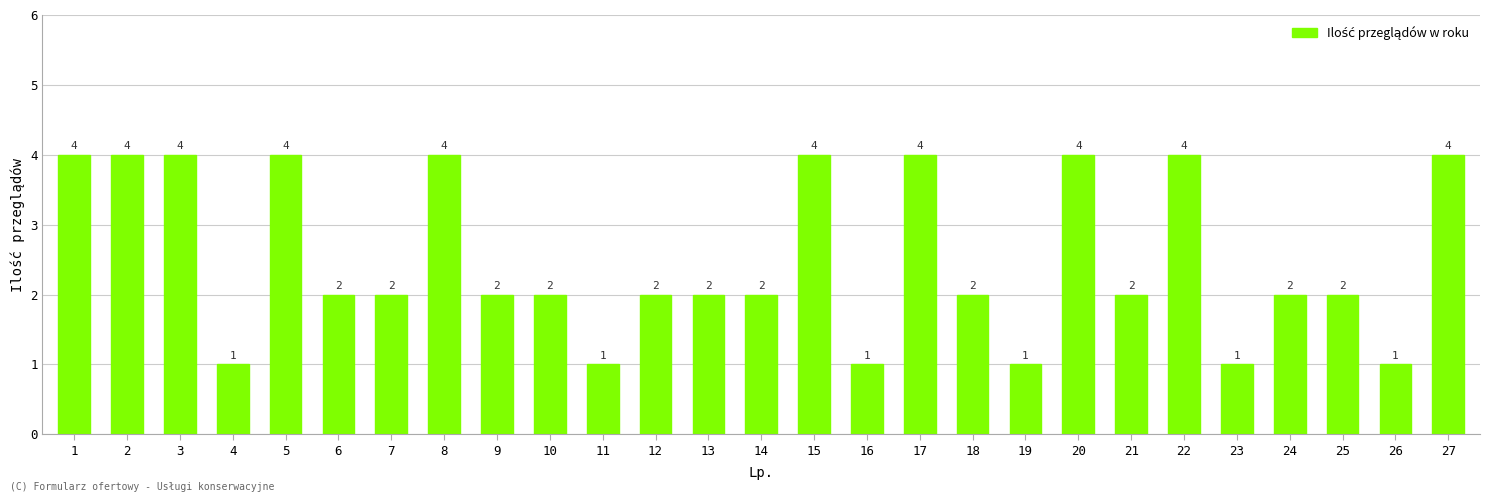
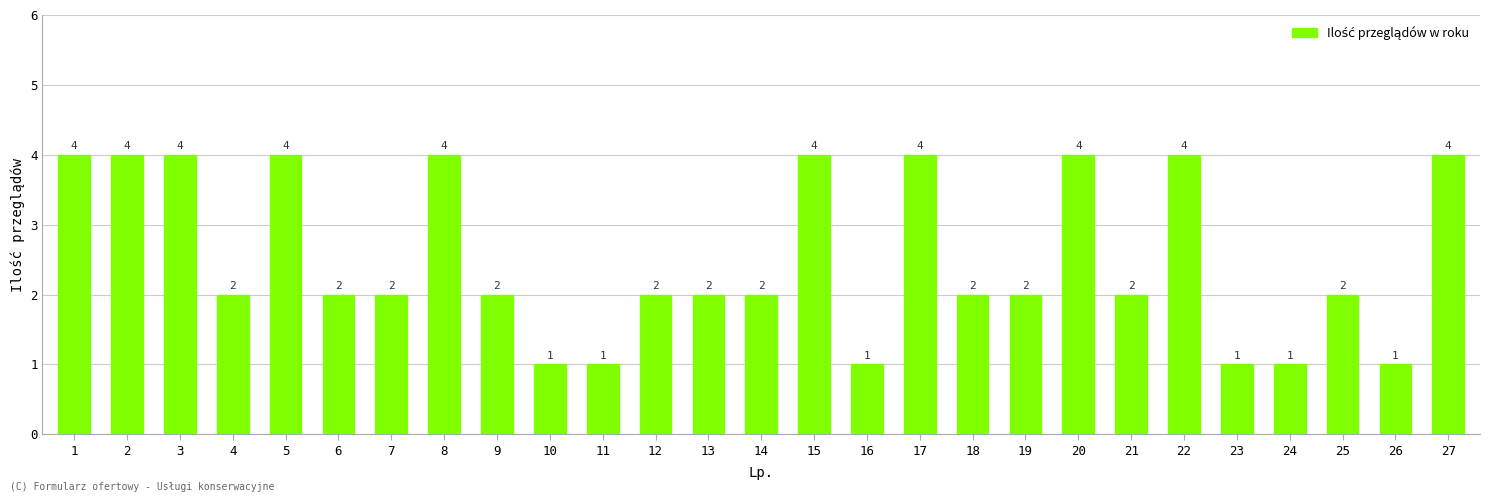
  {
    "1": 4,
    "2": 4,
    "3": 4,
-   "4": 1,
+   "4": 2,
    "5": 4,
    "6": 2,
    "7": 2,
    "8": 4,
    "9": 2,
-   "10": 2,
+   "10": 1,
    "11": 1,
    "12": 2,
    "13": 2,
    "14": 2,
    "15": 4,
    "16": 1,
    "17": 4,
    "18": 2,
-   "19": 1,
+   "19": 2,
    "20": 4,
    "21": 2,
    "22": 4,
    "23": 1,
-   "24": 2,
+   "24": 1,
    "25": 2,
    "26": 1,
    "27": 4
  }
